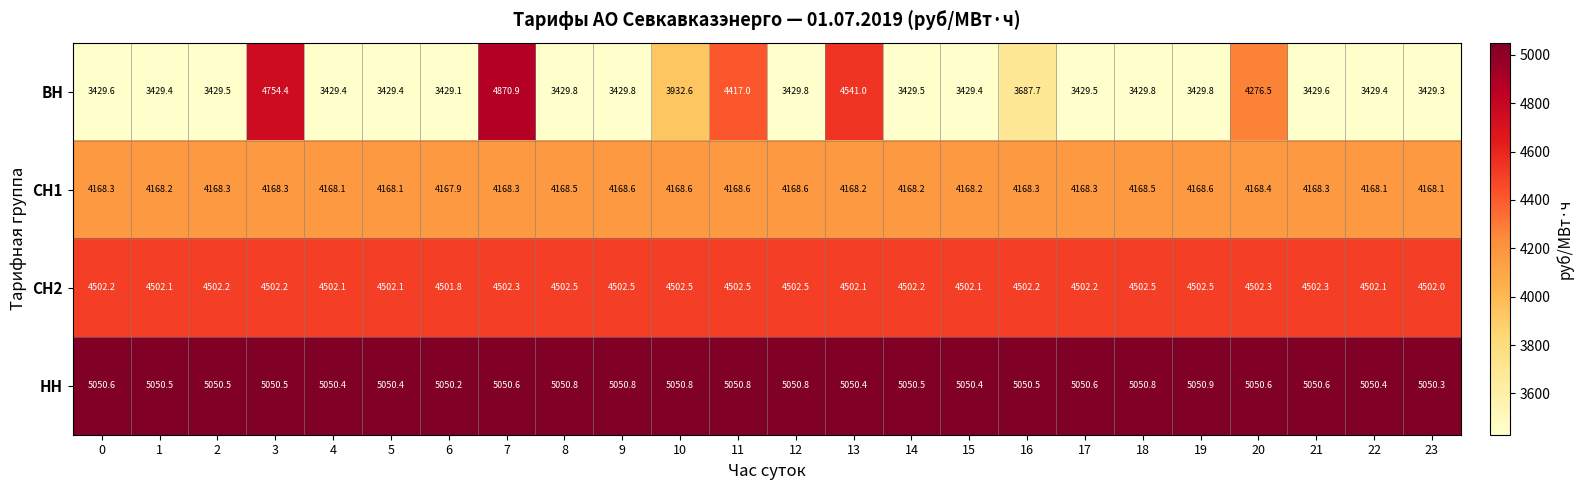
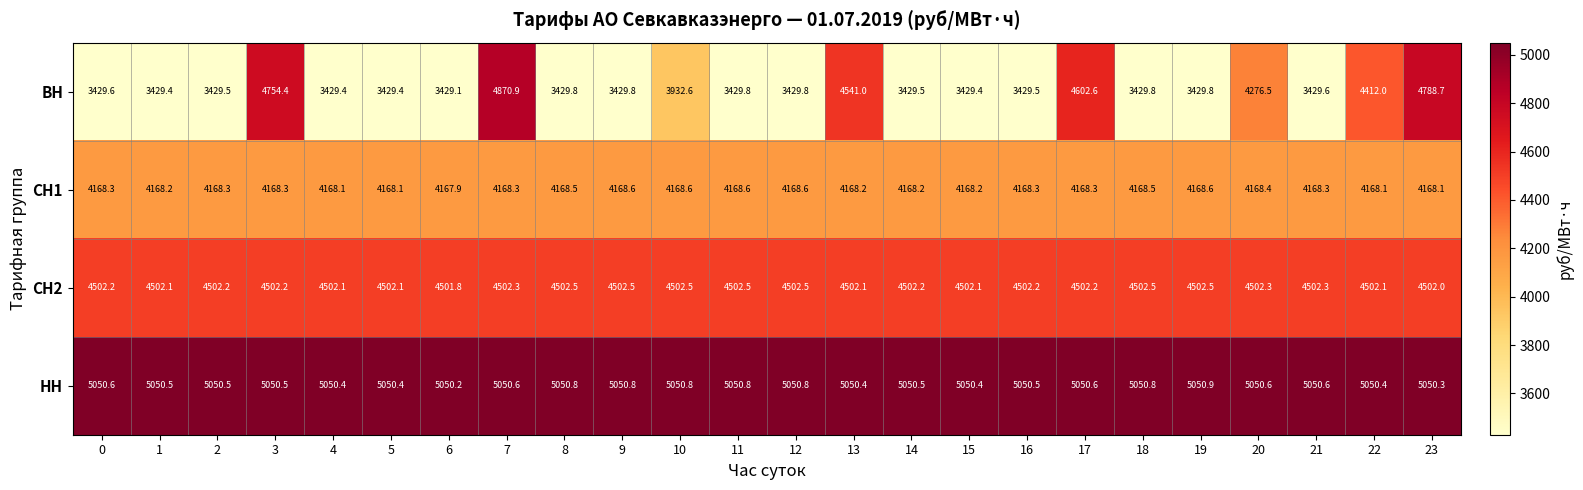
  {
    "ВН": {
      "0": 3429.6,
      "1": 3429.4,
      "2": 3429.5,
      "3": 4754.4,
      "4": 3429.4,
      "5": 3429.4,
      "6": 3429.1,
      "7": 4870.9,
      "8": 3429.8,
      "9": 3429.8,
      "10": 3932.6,
-     "11": 4417.0,
+     "11": 3429.8,
      "12": 3429.8,
      "13": 4541.0,
      "14": 3429.5,
      "15": 3429.4,
-     "16": 3687.7,
-     "17": 3429.5,
+     "16": 3429.5,
+     "17": 4602.6,
      "18": 3429.8,
      "19": 3429.8,
      "20": 4276.5,
      "21": 3429.6,
-     "22": 3429.4,
-     "23": 3429.3
+     "22": 4412.0,
+     "23": 4788.7
    },
    "СН1": {
      "0": 4168.3,
      "1": 4168.2,
      "2": 4168.3,
      "3": 4168.3,
      "4": 4168.1,
      "5": 4168.1,
      "6": 4167.9,
      "7": 4168.3,
      "8": 4168.5,
      "9": 4168.6,
      "10": 4168.6,
      "11": 4168.6,
      "12": 4168.6,
      "13": 4168.2,
      "14": 4168.2,
      "15": 4168.2,
      "16": 4168.3,
      "17": 4168.3,
      "18": 4168.5,
      "19": 4168.6,
      "20": 4168.4,
      "21": 4168.3,
      "22": 4168.1,
      "23": 4168.1
    },
    "СН2": {
      "0": 4502.2,
      "1": 4502.1,
      "2": 4502.2,
      "3": 4502.2,
      "4": 4502.1,
      "5": 4502.1,
      "6": 4501.8,
      "7": 4502.3,
      "8": 4502.5,
      "9": 4502.5,
      "10": 4502.5,
      "11": 4502.5,
      "12": 4502.5,
      "13": 4502.1,
      "14": 4502.2,
      "15": 4502.1,
      "16": 4502.2,
      "17": 4502.2,
      "18": 4502.5,
      "19": 4502.5,
      "20": 4502.3,
      "21": 4502.3,
      "22": 4502.1,
      "23": 4502.0
    },
    "НН": {
      "0": 5050.6,
      "1": 5050.5,
      "2": 5050.5,
      "3": 5050.5,
      "4": 5050.4,
      "5": 5050.4,
      "6": 5050.2,
      "7": 5050.6,
      "8": 5050.8,
      "9": 5050.8,
      "10": 5050.8,
      "11": 5050.8,
      "12": 5050.8,
      "13": 5050.4,
      "14": 5050.5,
      "15": 5050.4,
      "16": 5050.5,
      "17": 5050.6,
      "18": 5050.8,
      "19": 5050.9,
      "20": 5050.6,
      "21": 5050.6,
      "22": 5050.4,
      "23": 5050.3
    }
  }
